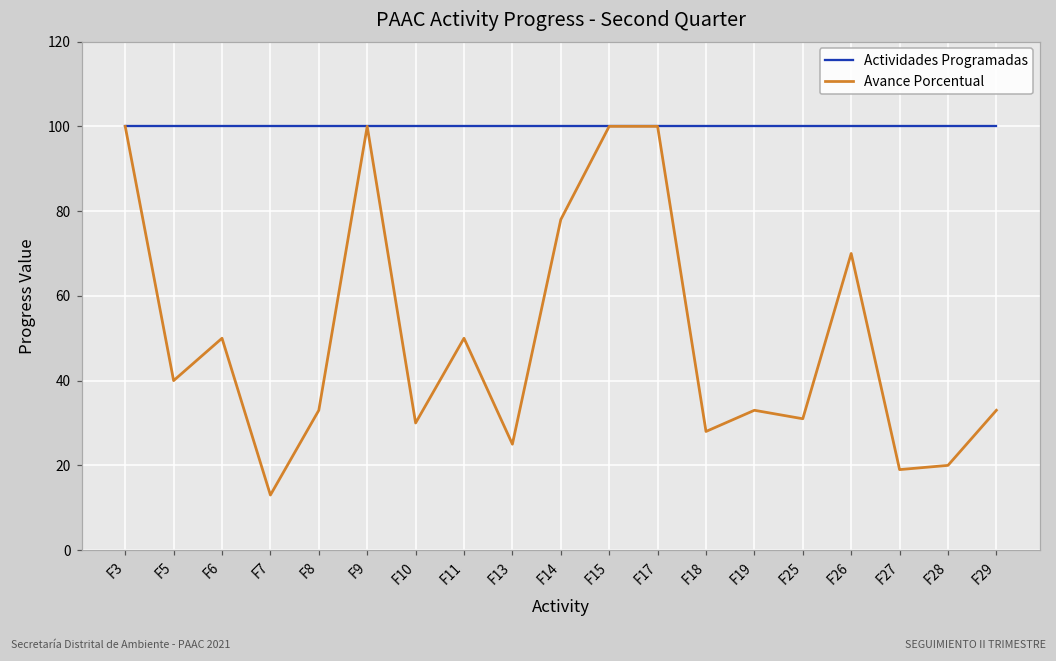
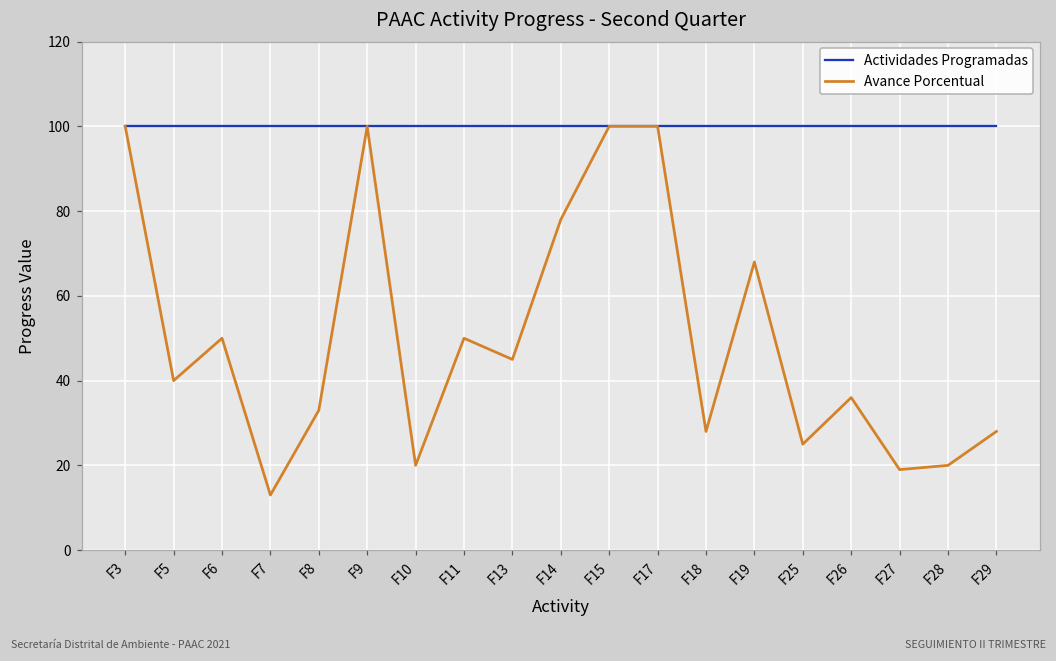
  {
    "Actividades Programadas": {
      "F5": 100,
      "F6": 100,
      "F7": 100,
      "F8": 100,
      "F10": 100,
      "F11": 100,
      "F13": 100,
      "F14": 100,
      "F18": 100,
      "F19": 100,
      "F25": 100,
      "F26": 100,
      "F27": 100,
      "F28": 100,
      "F29": 100
    },
    "Avance Porcentual": {
      "F5": 40,
      "F6": 50,
      "F7": 13,
      "F8": 33,
-     "F10": 30,
+     "F10": 20,
      "F11": 50,
-     "F13": 25,
+     "F13": 45,
      "F14": 78,
      "F18": 28,
-     "F19": 33,
-     "F25": 31,
-     "F26": 70,
+     "F19": 68,
+     "F25": 25,
+     "F26": 36,
      "F27": 19,
      "F28": 20,
-     "F29": 33
+     "F29": 28
    }
  }
